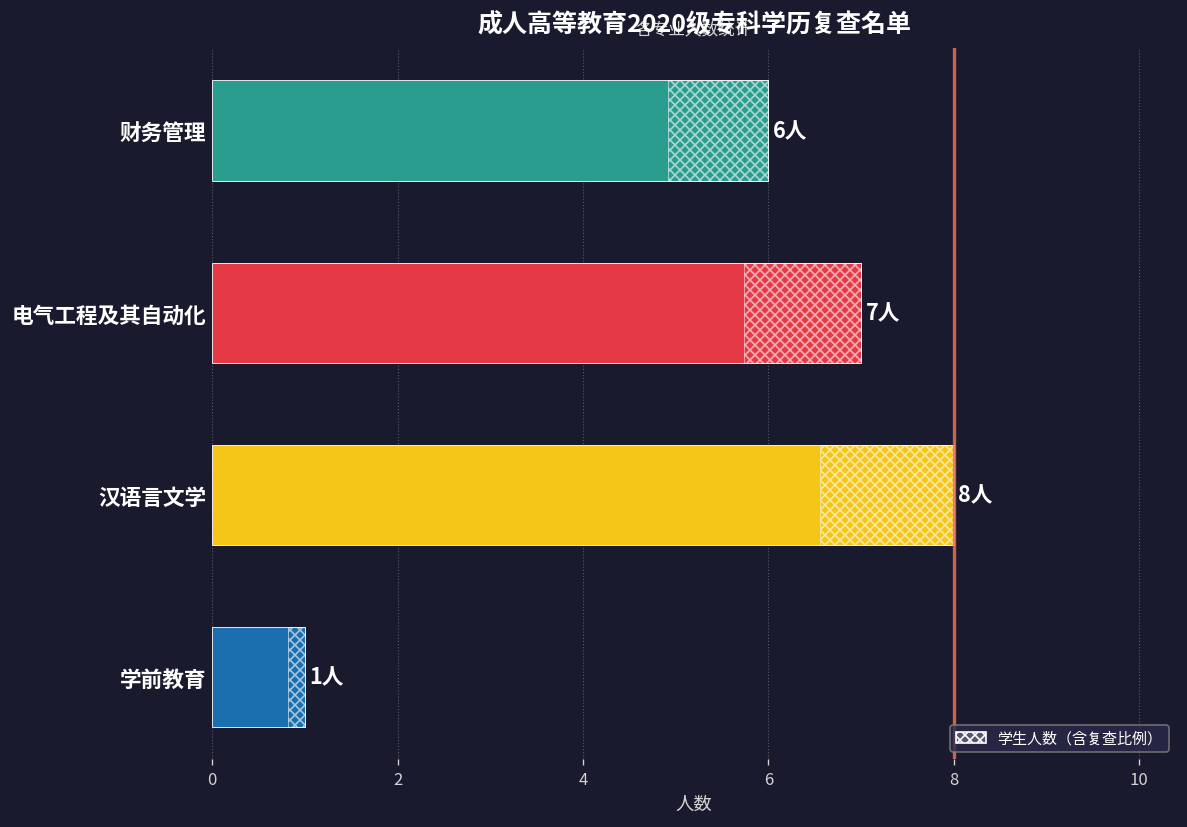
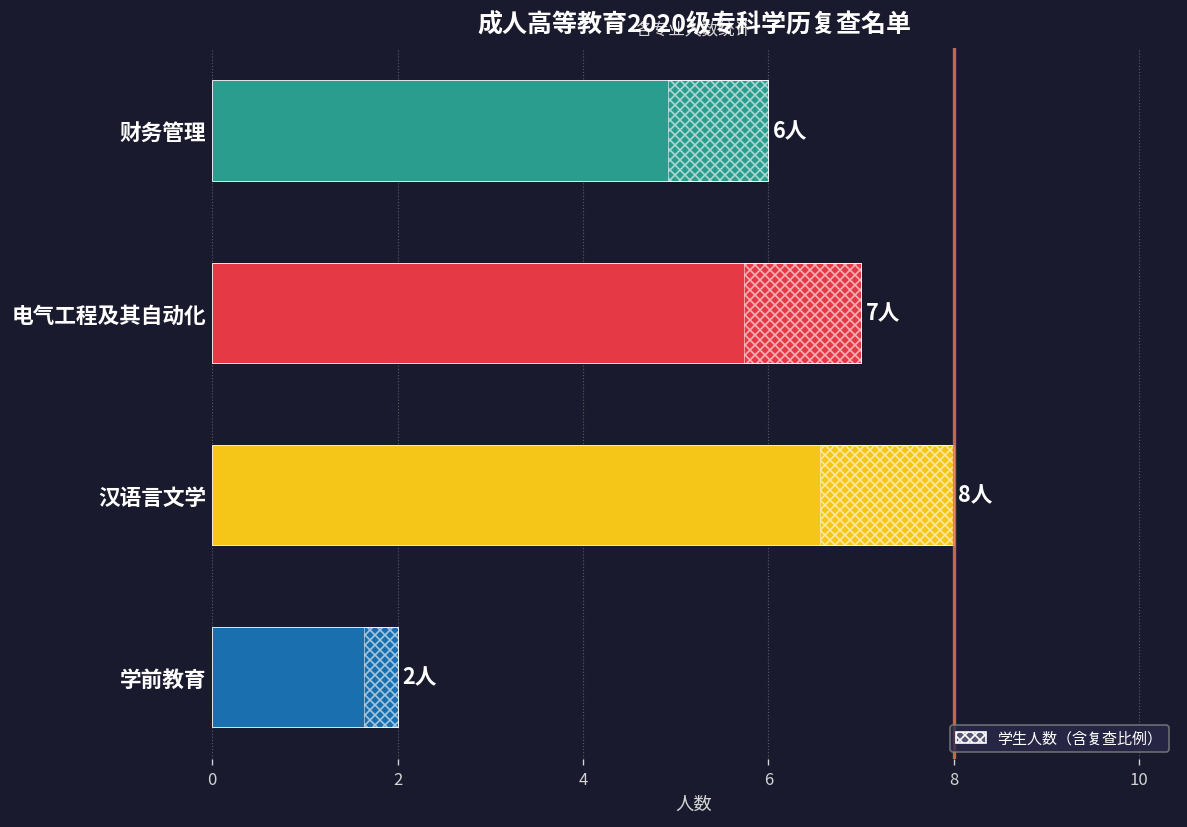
  {
    "财务管理": "6人",
    "电气工程及其自动化": "7人",
    "汉语言文学": "8人",
-   "学前教育": "1人"
+   "学前教育": "2人"
  }
